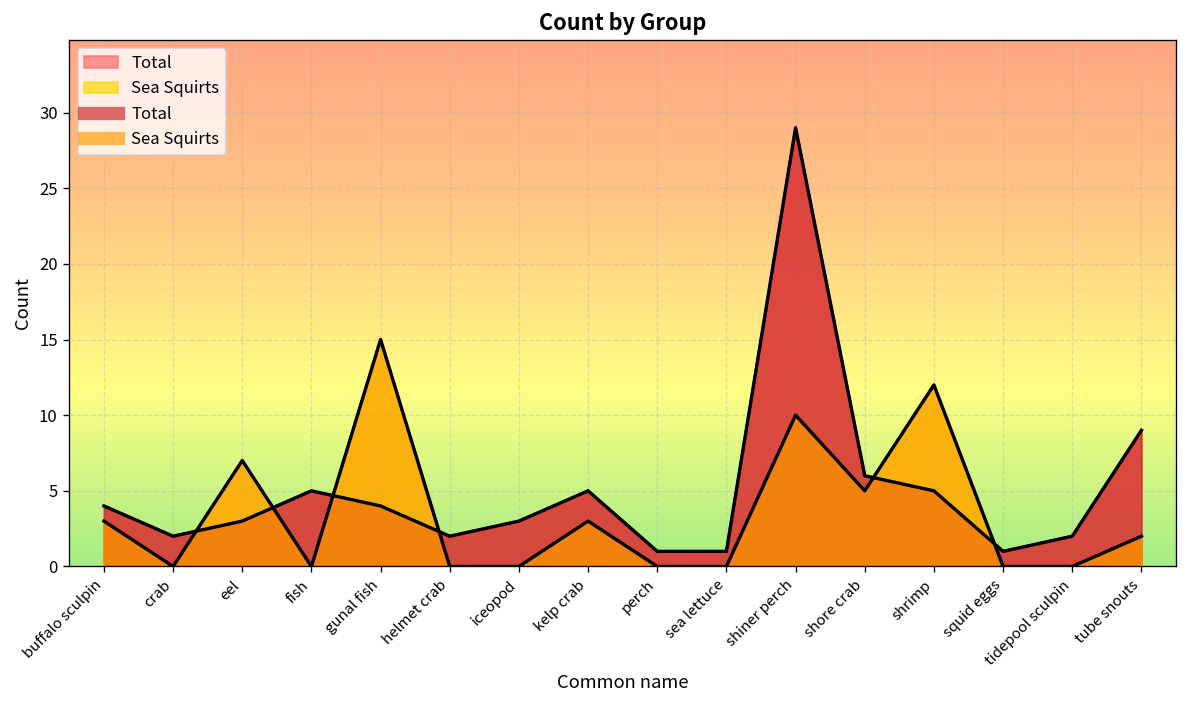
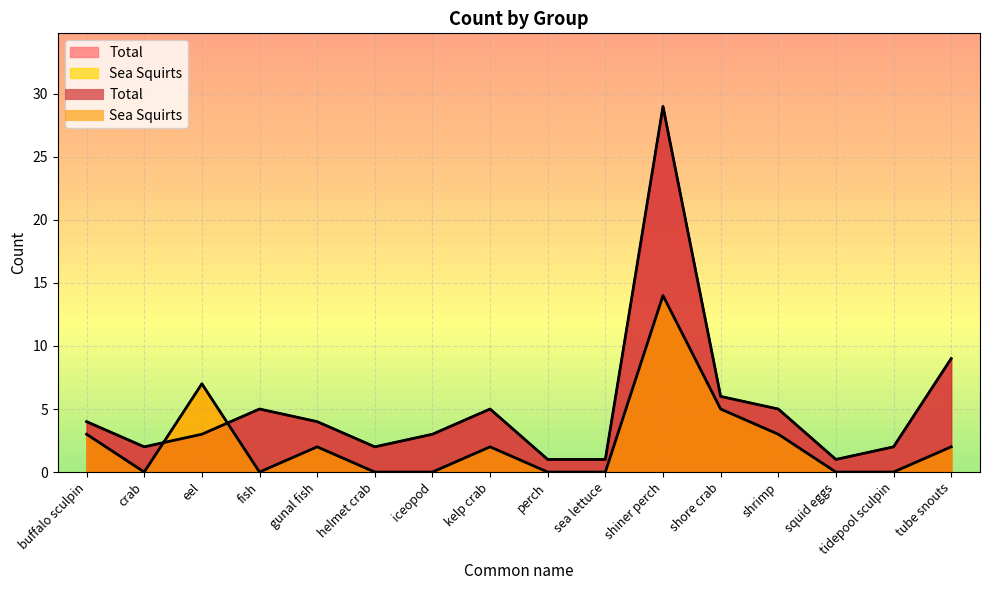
  {
    "Sea Squirts": {
      "buffalo sculpin": 3,
      "crab": 0,
      "eel": 7,
      "fish": 0,
-     "gunal fish": 15,
+     "gunal fish": 2,
      "helmet crab": 0,
      "iceopod": 0,
-     "kelp crab": 3,
+     "kelp crab": 2,
      "perch": 0,
      "sea lettuce": 0,
-     "shiner perch": 10,
+     "shiner perch": 14,
      "shore crab": 5,
-     "shrimp": 12,
+     "shrimp": 3,
      "squid eggs": 0,
      "tidepool sculpin": 0,
      "tube snouts": 2
    }
  }
